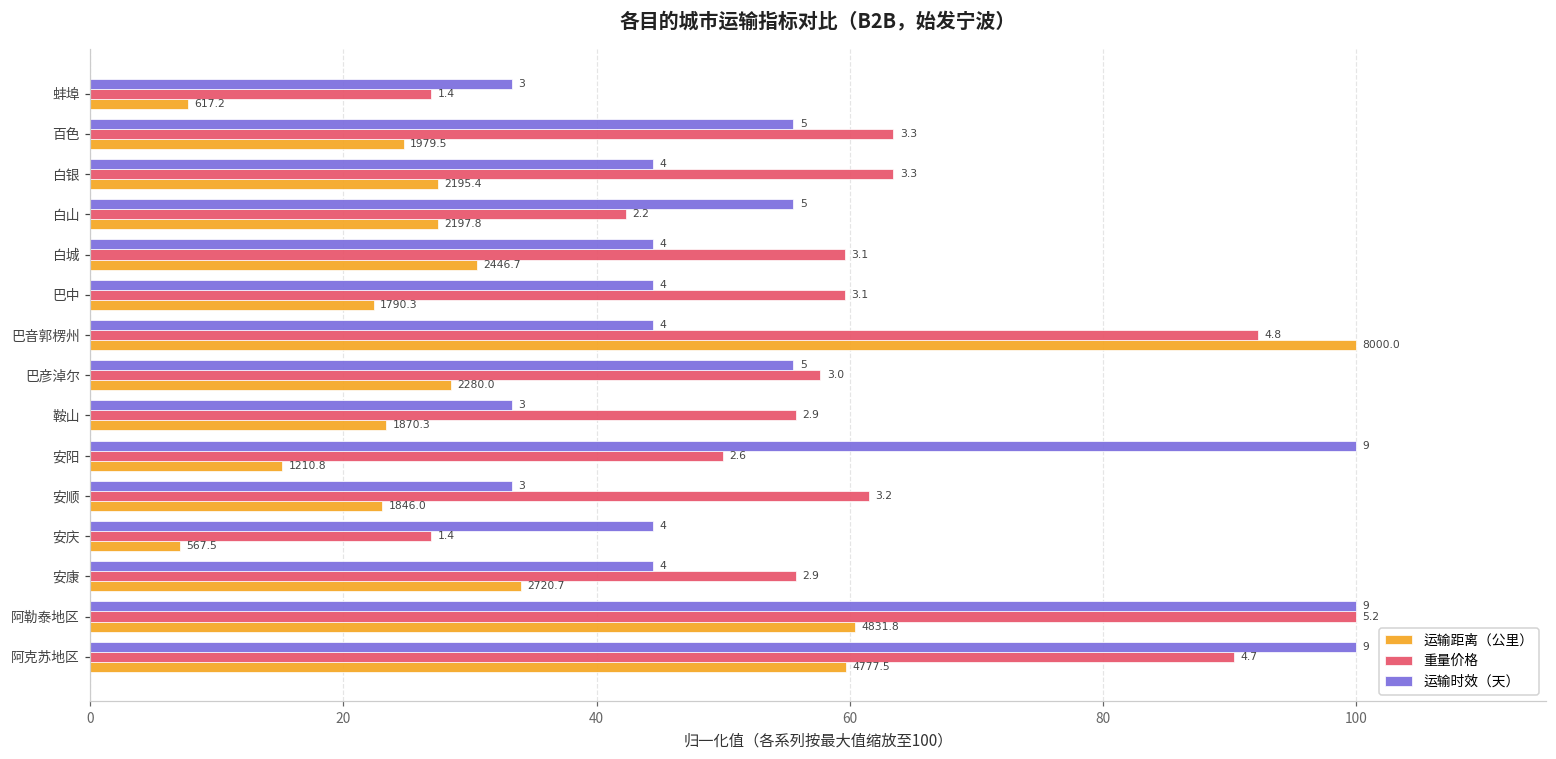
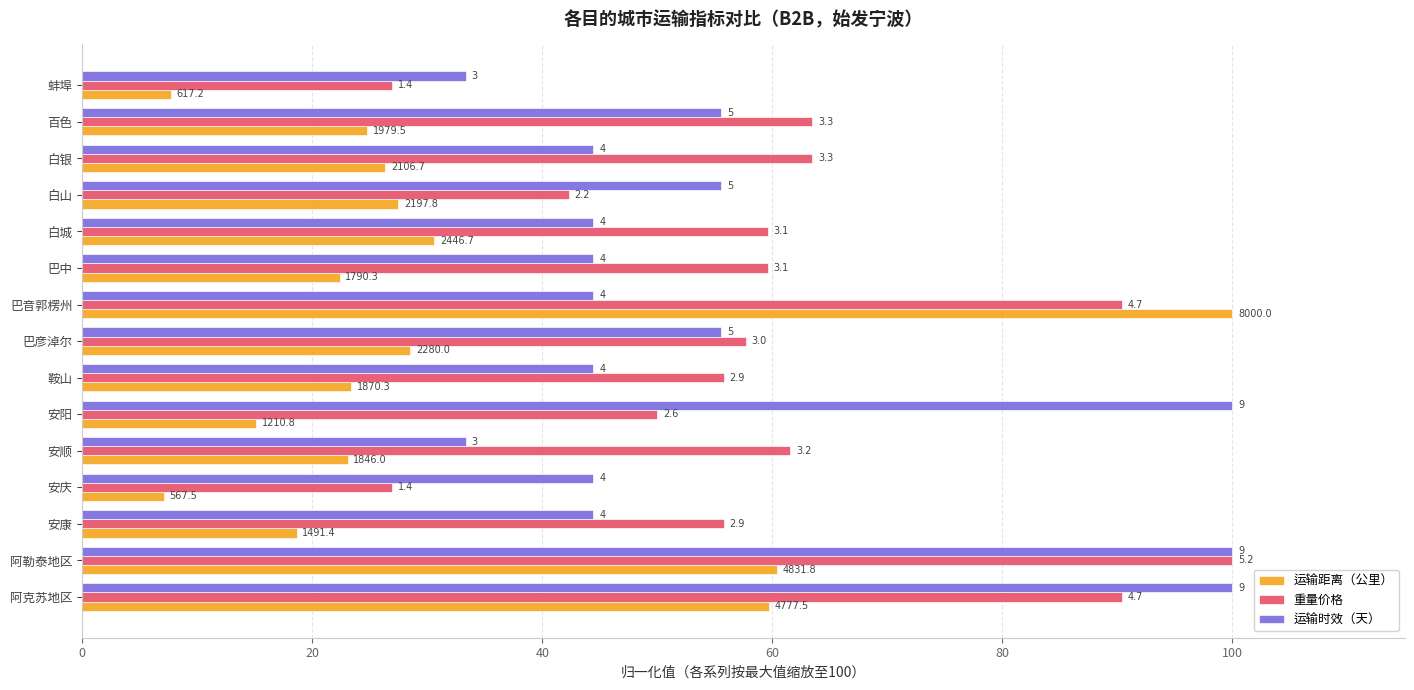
  {
    "运输距离（公里）": {
-     "白银": 2195.4,
-     "安康": 2720.7
+     "白银": 2106.7,
+     "安康": 1491.4
    },
    "重量价格": {
-     "巴音郭楞州": 4.8
+     "巴音郭楞州": 4.7
    },
    "运输时效（天）": {
-     "鞍山": 3
+     "鞍山": 4
    }
  }
